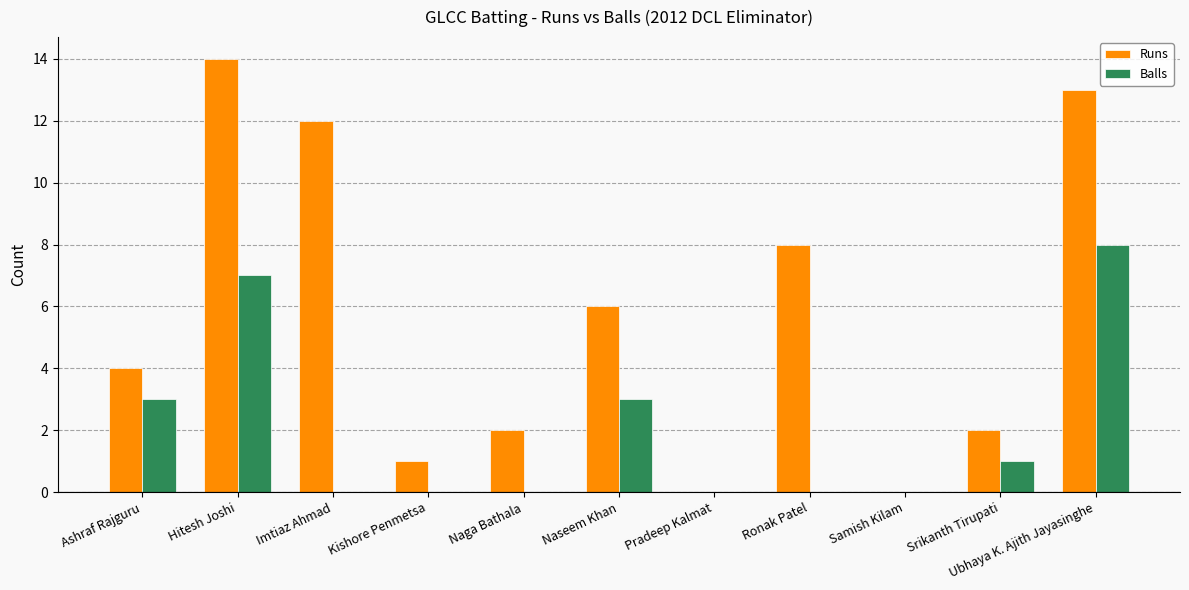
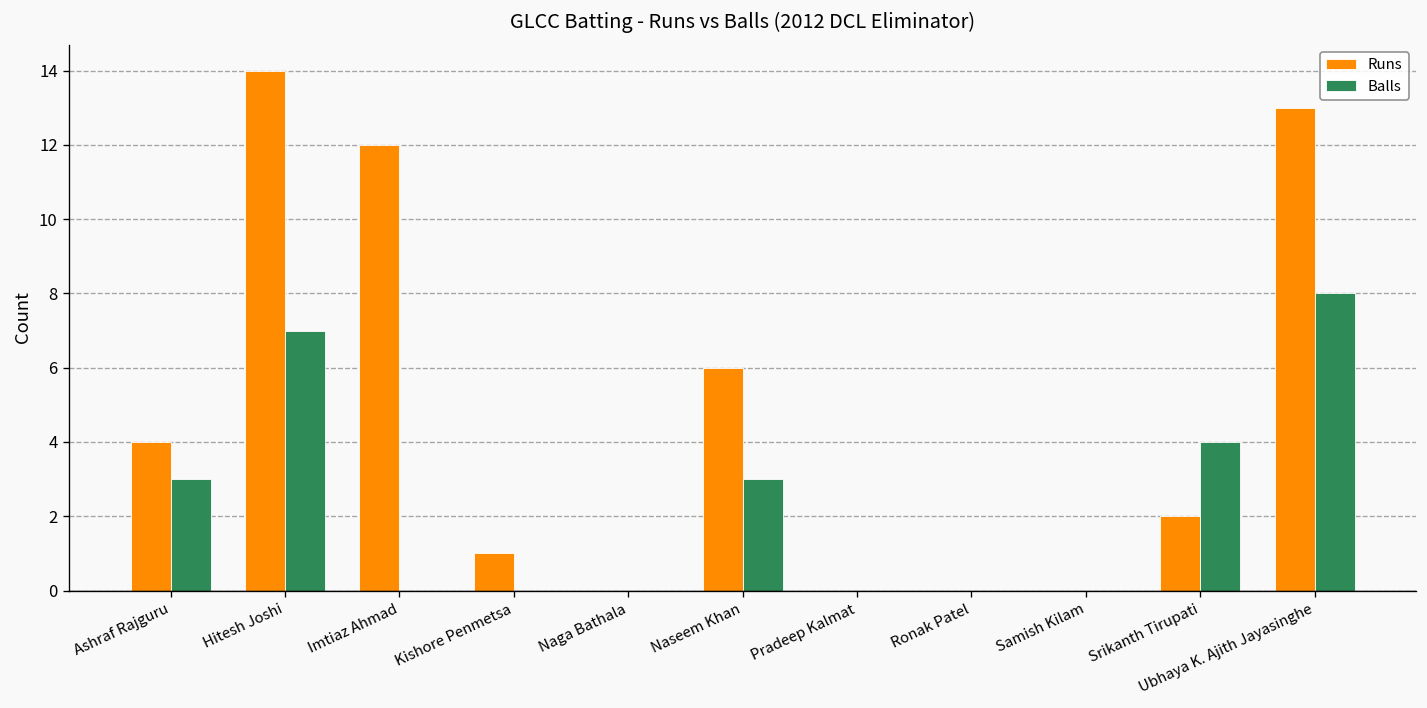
  {
    "Runs": {
      "Ashraf Rajguru": 4,
      "Hitesh Joshi": 14,
      "Imtiaz Ahmad": 12,
      "Kishore Penmetsa": 1,
-     "Naga Bathala": 2,
+     "Naga Bathala": 0,
      "Naseem Khan": 6,
      "Pradeep Kalmat": 0,
-     "Ronak Patel": 8,
+     "Ronak Patel": 0,
      "Samish Kilam": 0,
      "Srikanth Tirupati": 2,
      "Ubhaya K. Ajith Jayasinghe": 13
    },
    "Balls": {
      "Ashraf Rajguru": 3,
      "Hitesh Joshi": 7,
      "Imtiaz Ahmad": 0,
      "Kishore Penmetsa": 0,
      "Naga Bathala": 0,
      "Naseem Khan": 3,
      "Pradeep Kalmat": 0,
      "Ronak Patel": 0,
      "Samish Kilam": 0,
-     "Srikanth Tirupati": 1,
+     "Srikanth Tirupati": 4,
      "Ubhaya K. Ajith Jayasinghe": 8
    }
  }
